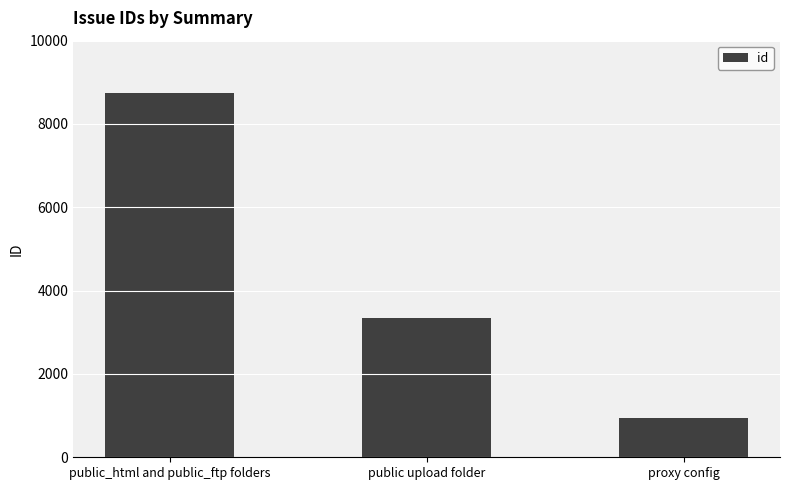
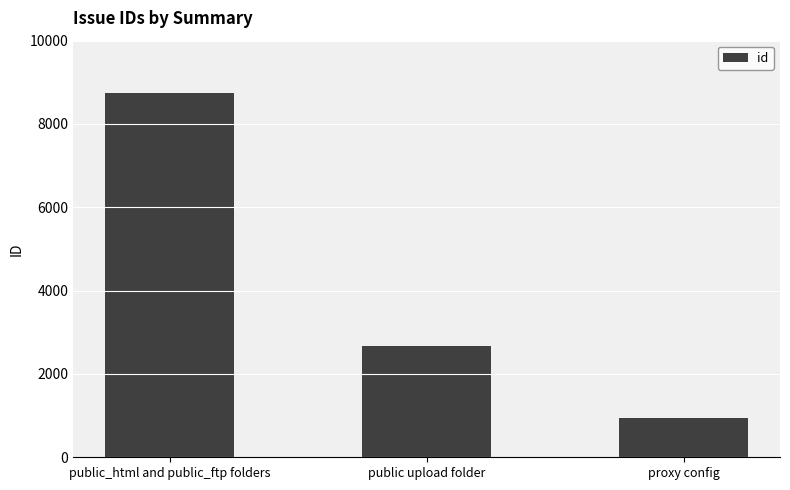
  {
    "public_html and public_ftp folders": 8700,
-   "public upload folder": 3400,
+   "public upload folder": 2700,
    "proxy config": 1000
  }
